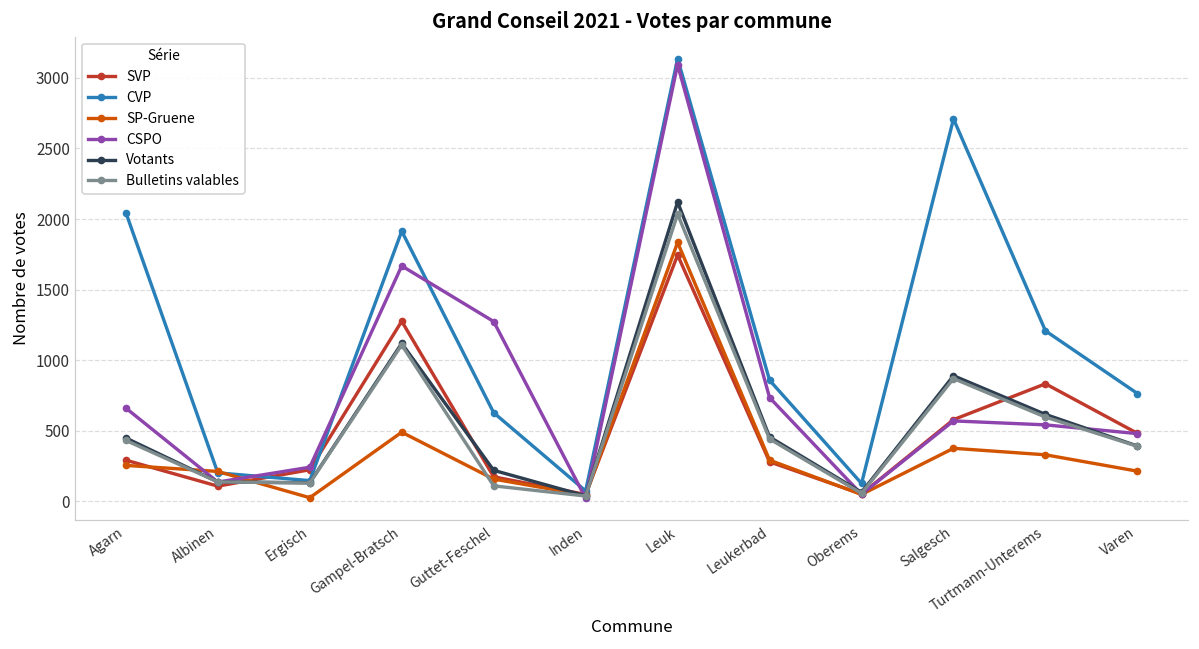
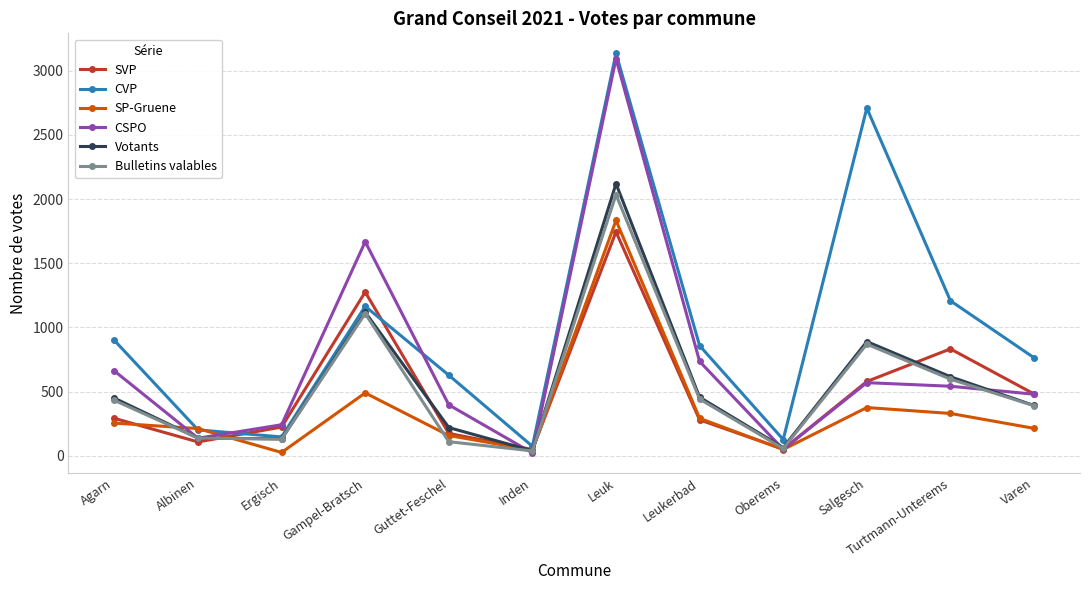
  {
    "CVP": {
-     "Agarn": 2050,
-     "Gampel-Bratsch": 1910,
+     "Agarn": 900,
+     "Gampel-Bratsch": 1170,
      "Guttet-Feschel": 630,
      "Inden": 70,
      "Leuk": 3140,
      "Leukerbad": 860,
      "Oberems": 130,
      "Salgesch": 2710,
      "Turtmann-Unterems": 1210,
      "Varen": 760
    },
    "CSPO": {
      "Agarn": 660,
      "Gampel-Bratsch": 1670,
-     "Guttet-Feschel": 1270,
+     "Guttet-Feschel": 400,
      "Leuk": 3090,
      "Leukerbad": 740,
      "Turtmann-Unterems": 540
    },
    "Votants": {
      "Guttet-Feschel": 220,
      "Leuk": 2120
    },
    "Bulletins valables": {
      "Guttet-Feschel": 110,
      "Leuk": 2040
    }
  }
